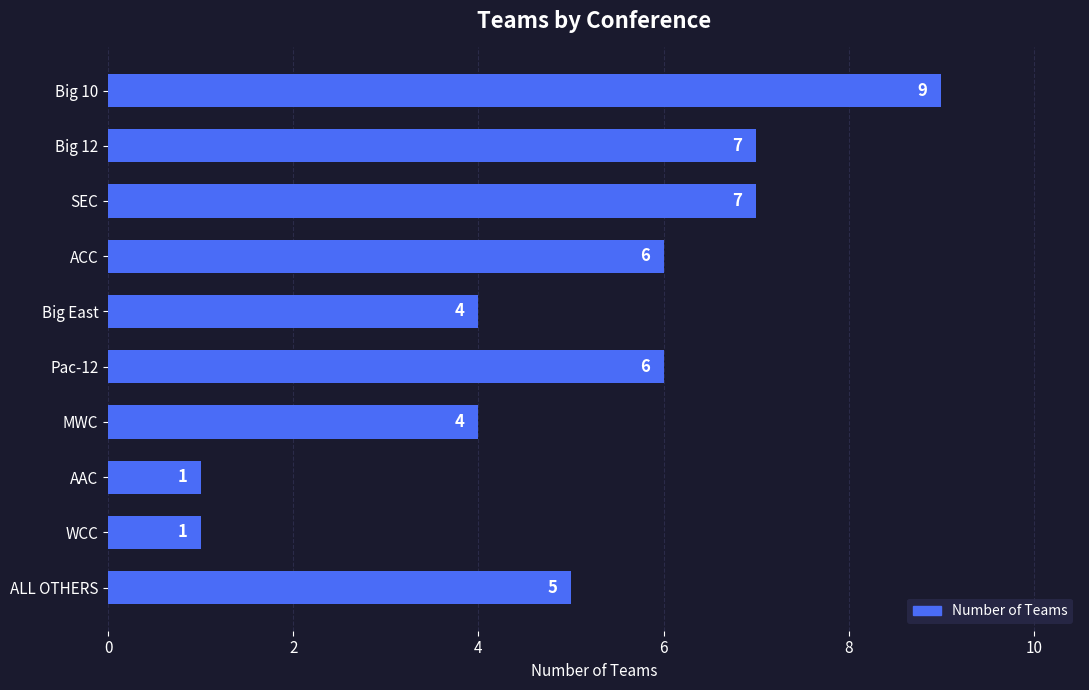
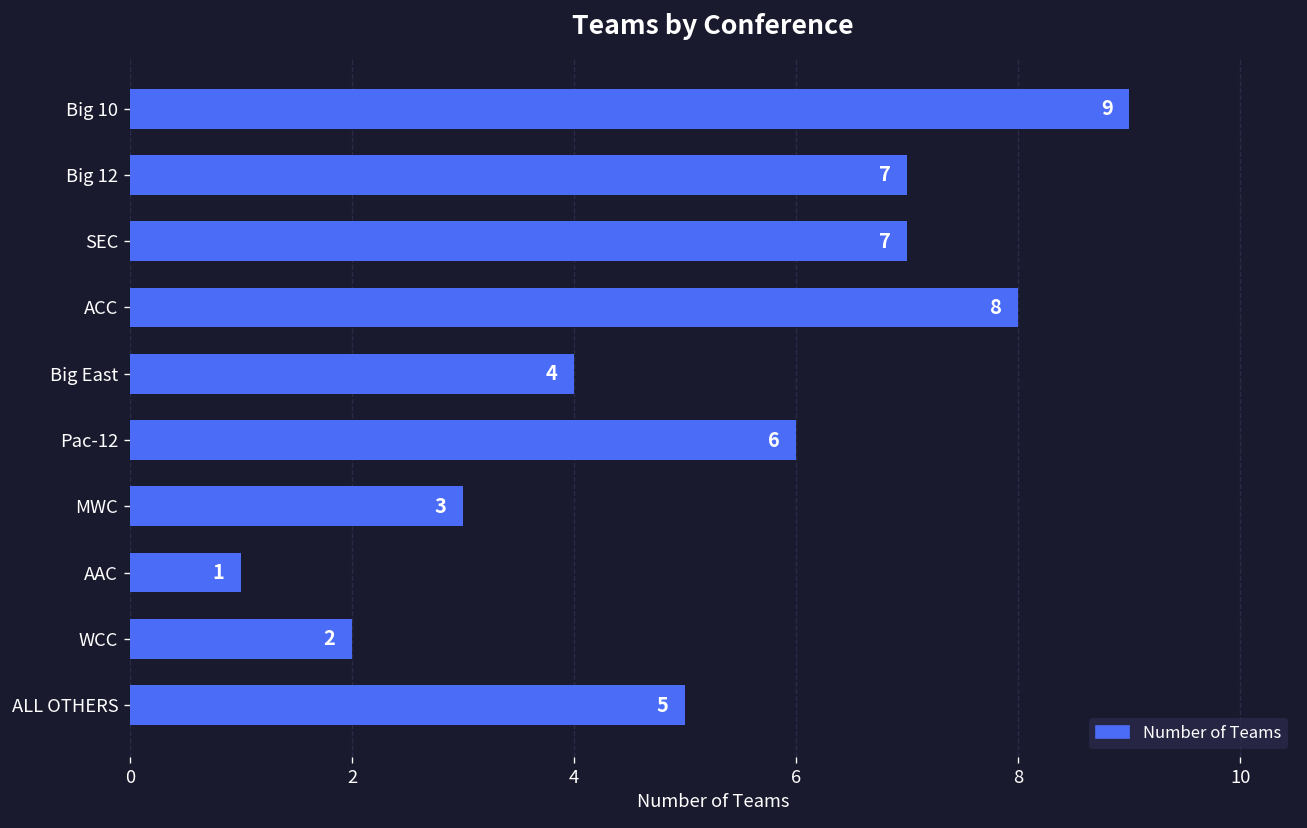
  {
    "Big 10": 9,
    "Big 12": 7,
    "SEC": 7,
-   "ACC": 6,
+   "ACC": 8,
    "Big East": 4,
    "Pac-12": 6,
-   "MWC": 4,
+   "MWC": 3,
    "AAC": 1,
-   "WCC": 1,
+   "WCC": 2,
    "ALL OTHERS": 5
  }
